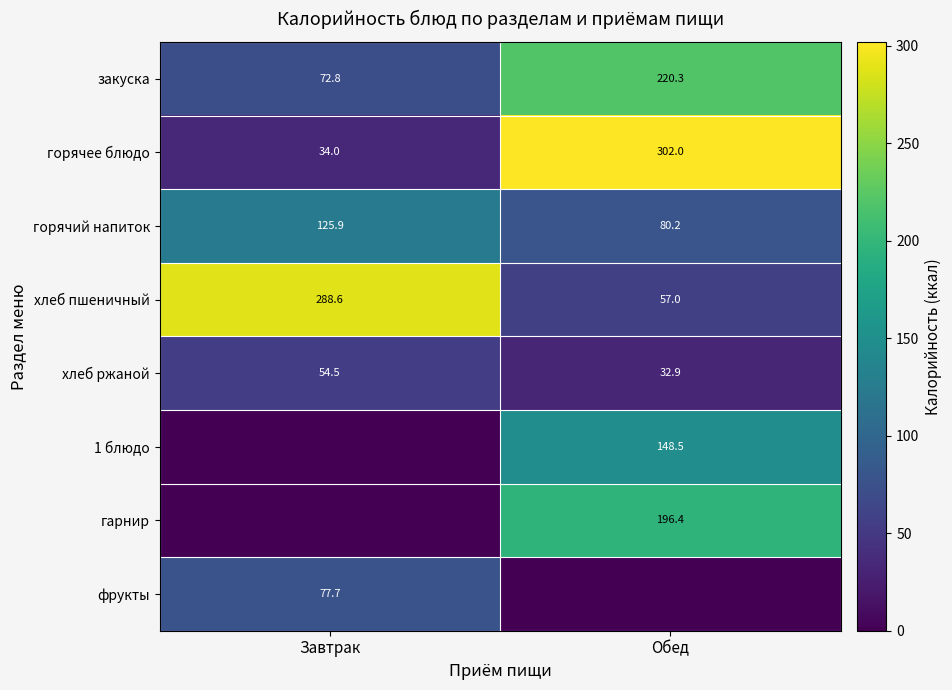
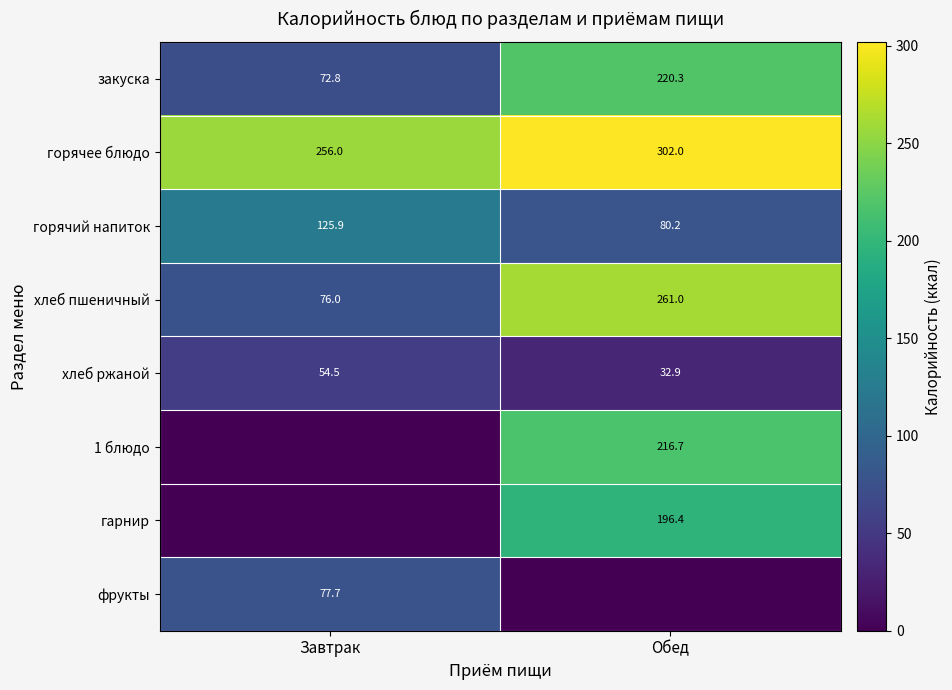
  {
    "закуска": {
      "Завтрак": 72.8,
      "Обед": 220.3
    },
    "горячее блюдо": {
-     "Завтрак": 34.0,
+     "Завтрак": 256.0,
      "Обед": 302.0
    },
    "горячий напиток": {
      "Завтрак": 125.9,
      "Обед": 80.2
    },
    "хлеб пшеничный": {
-     "Завтрак": 288.6,
-     "Обед": 57.0
+     "Завтрак": 76.0,
+     "Обед": 261.0
    },
    "хлеб ржаной": {
      "Завтрак": 54.5,
      "Обед": 32.9
    },
    "1 блюдо": {
-     "Обед": 148.5
+     "Обед": 216.7
    },
    "гарнир": {
      "Обед": 196.4
    },
    "фрукты": {
      "Завтрак": 77.7
    }
  }
